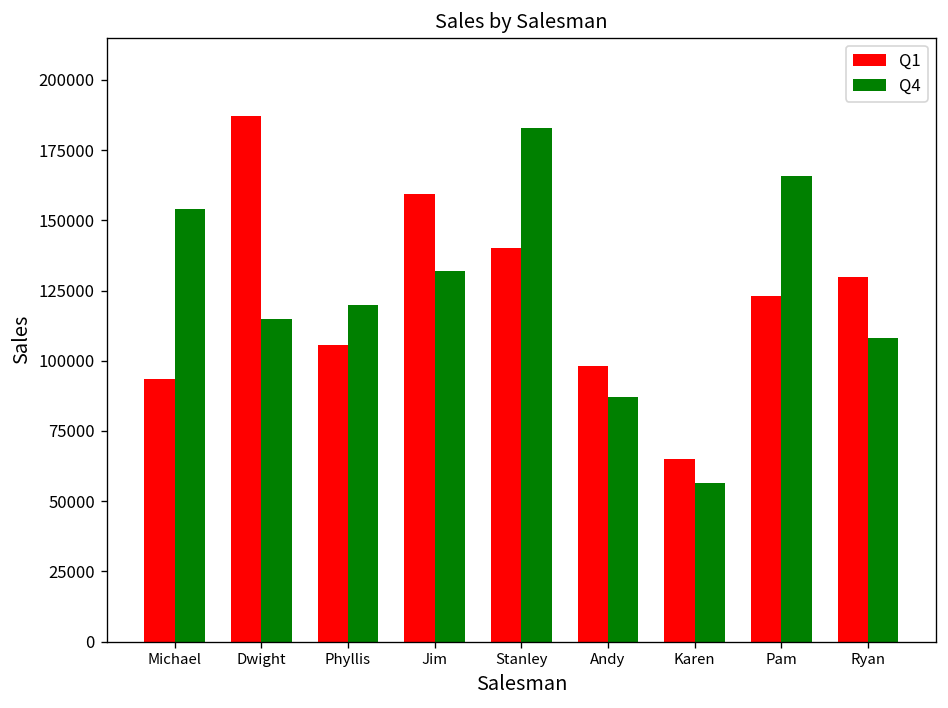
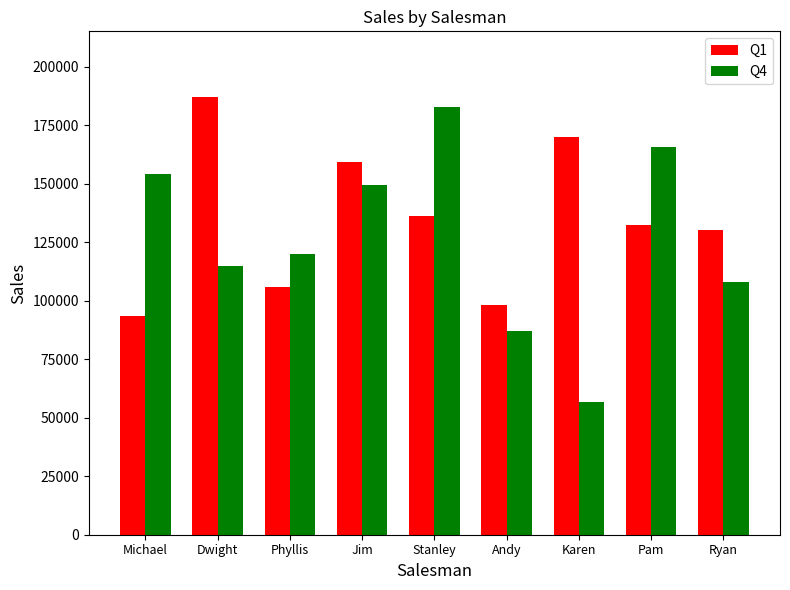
  {
    "Q1": {
      "Michael": 93000,
      "Dwight": 187000,
      "Phyllis": 106000,
      "Jim": 159000,
-     "Stanley": 140000,
+     "Stanley": 136000,
      "Andy": 98000,
-     "Karen": 65000,
-     "Pam": 123000,
+     "Karen": 170000,
+     "Pam": 132000,
      "Ryan": 130000
    },
    "Q4": {
      "Michael": 154000,
      "Dwight": 115000,
      "Phyllis": 120000,
-     "Jim": 132000,
+     "Jim": 149000,
      "Stanley": 183000,
      "Andy": 87000,
      "Karen": 57000,
      "Pam": 166000,
      "Ryan": 108000
    }
  }
